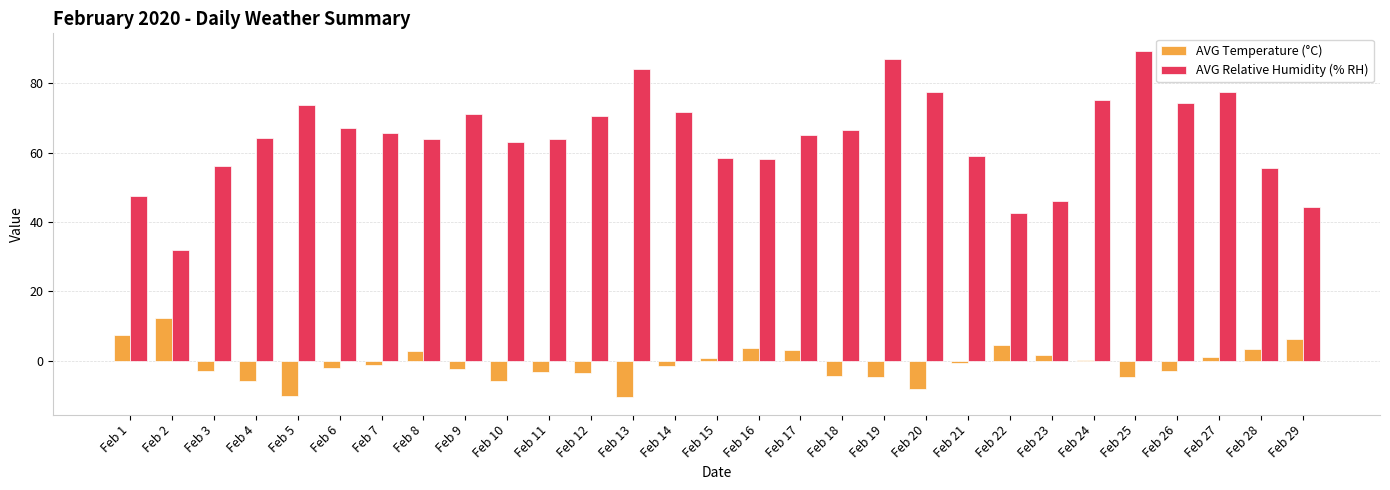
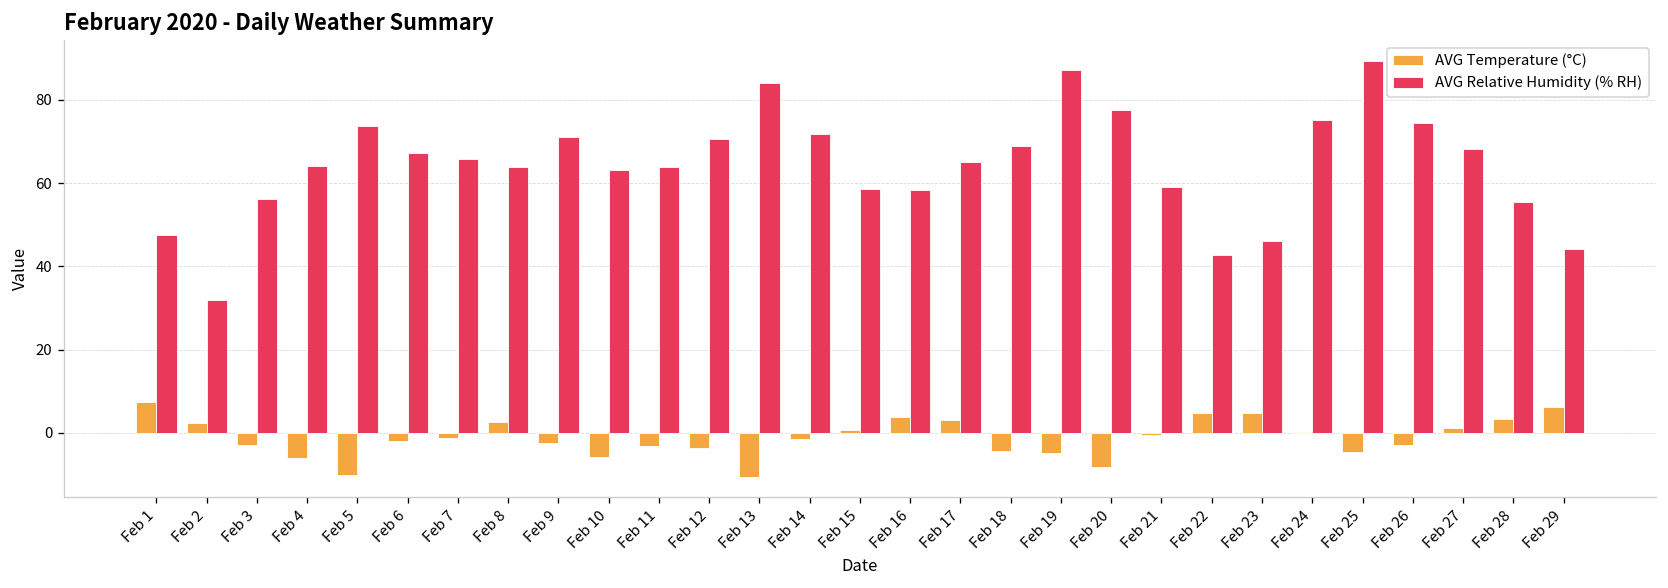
  {
    "AVG Temperature (°C)": {
      "Feb 1": 7,
-     "Feb 2": 12,
+     "Feb 2": 2,
      "Feb 3": -3,
      "Feb 4": -6,
      "Feb 5": -10,
      "Feb 6": -2,
      "Feb 7": -1,
      "Feb 8": 3,
      "Feb 9": -2,
      "Feb 10": -6,
      "Feb 11": -3,
      "Feb 12": -4,
      "Feb 13": -11,
      "Feb 14": -2,
      "Feb 16": 4,
      "Feb 17": 3,
      "Feb 18": -4,
      "Feb 19": -5,
      "Feb 20": -8,
      "Feb 22": 5,
-     "Feb 23": 2,
+     "Feb 23": 5,
      "Feb 25": -5,
      "Feb 26": -3,
      "Feb 27": 1,
      "Feb 28": 3,
      "Feb 29": 6
    },
    "AVG Relative Humidity (% RH)": {
      "Feb 1": 48,
      "Feb 2": 32,
      "Feb 3": 56,
      "Feb 4": 64,
      "Feb 5": 74,
      "Feb 6": 67,
      "Feb 7": 66,
      "Feb 8": 64,
      "Feb 9": 71,
      "Feb 10": 63,
      "Feb 11": 64,
      "Feb 12": 71,
      "Feb 13": 84,
      "Feb 14": 72,
      "Feb 15": 59,
      "Feb 16": 58,
      "Feb 17": 65,
-     "Feb 18": 67,
+     "Feb 18": 69,
      "Feb 19": 87,
      "Feb 20": 78,
      "Feb 21": 59,
      "Feb 22": 43,
      "Feb 23": 46,
      "Feb 24": 75,
      "Feb 25": 89,
      "Feb 26": 74,
-     "Feb 27": 78,
+     "Feb 27": 68,
      "Feb 28": 56,
      "Feb 29": 44
    }
  }
